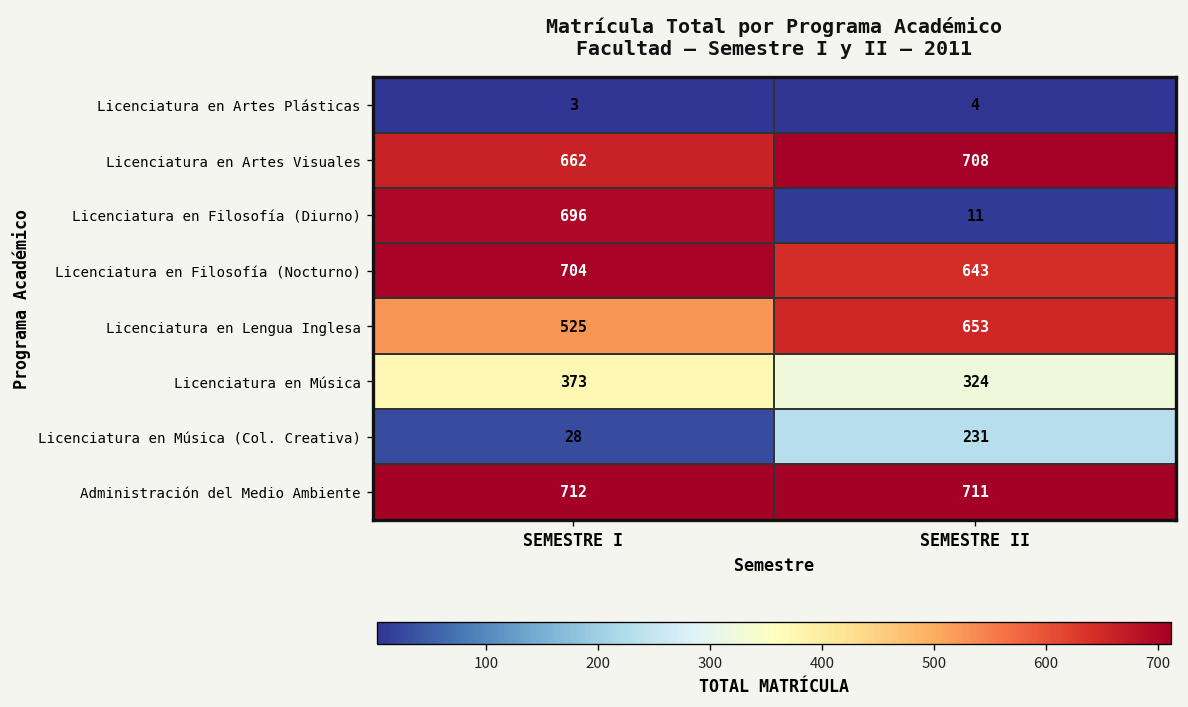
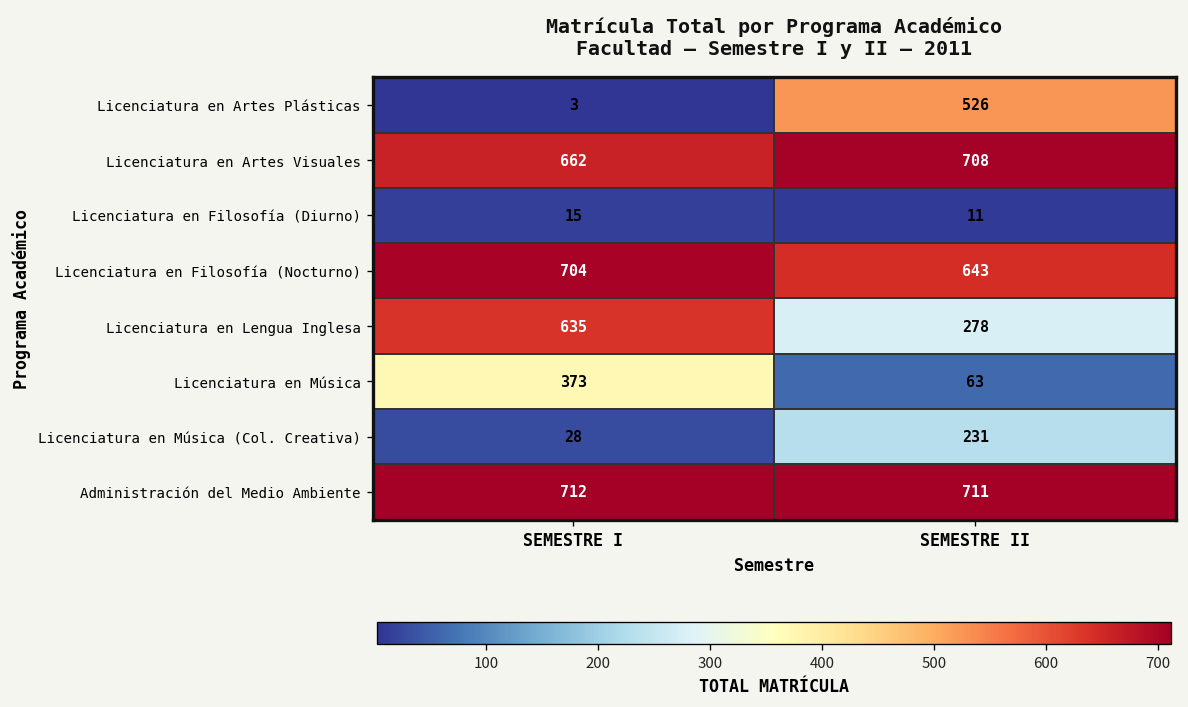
  {
    "Licenciatura en Artes Plásticas": {
      "SEMESTRE I": 3,
-     "SEMESTRE II": 4
+     "SEMESTRE II": 526
    },
    "Licenciatura en Artes Visuales": {
      "SEMESTRE I": 662,
      "SEMESTRE II": 708
    },
    "Licenciatura en Filosofía (Diurno)": {
-     "SEMESTRE I": 696,
+     "SEMESTRE I": 15,
      "SEMESTRE II": 11
    },
    "Licenciatura en Filosofía (Nocturno)": {
      "SEMESTRE I": 704,
      "SEMESTRE II": 643
    },
    "Licenciatura en Lengua Inglesa": {
-     "SEMESTRE I": 525,
-     "SEMESTRE II": 653
+     "SEMESTRE I": 635,
+     "SEMESTRE II": 278
    },
    "Licenciatura en Música": {
      "SEMESTRE I": 373,
-     "SEMESTRE II": 324
+     "SEMESTRE II": 63
    },
    "Licenciatura en Música (Col. Creativa)": {
      "SEMESTRE I": 28,
      "SEMESTRE II": 231
    },
    "Administración del Medio Ambiente": {
      "SEMESTRE I": 712,
      "SEMESTRE II": 711
    }
  }
